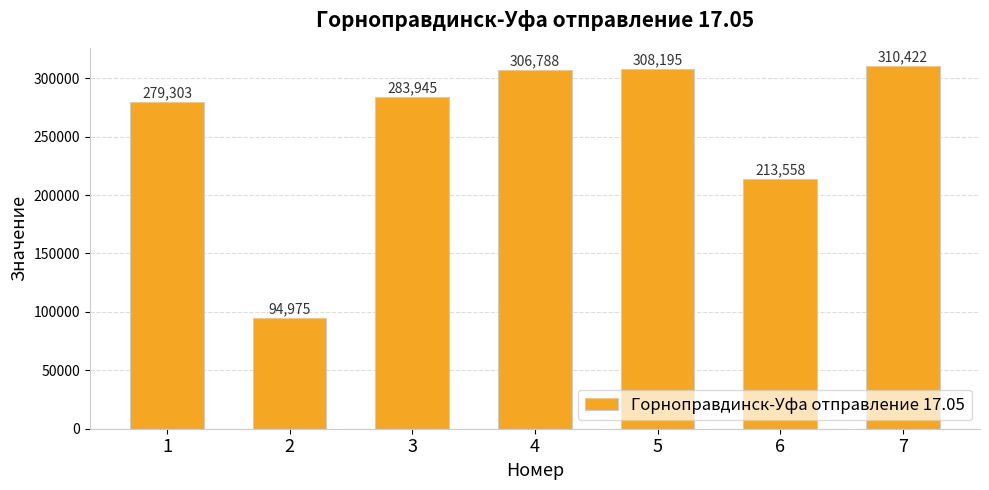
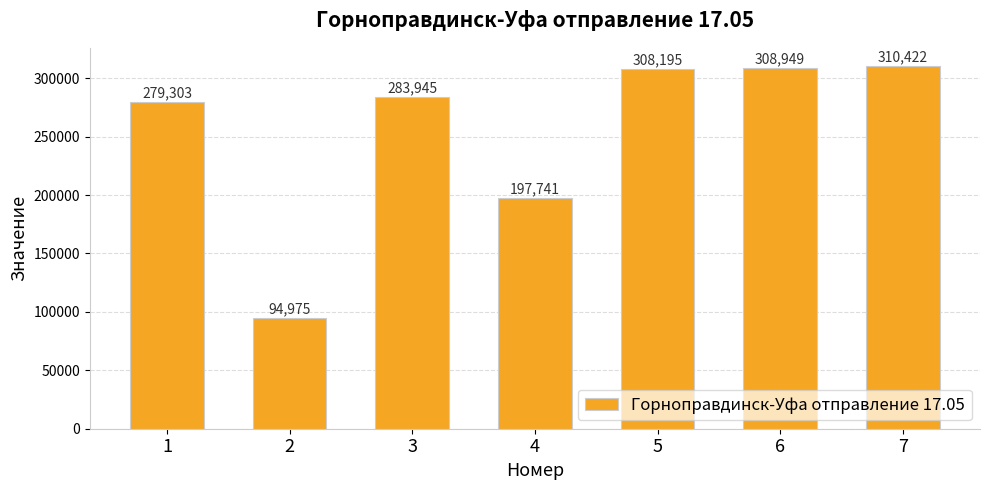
  {
    "1": "279,303",
    "2": "94,975",
    "3": "283,945",
-   "4": "306,788",
+   "4": "197,741",
    "5": "308,195",
-   "6": "213,558",
+   "6": "308,949",
    "7": "310,422"
  }
